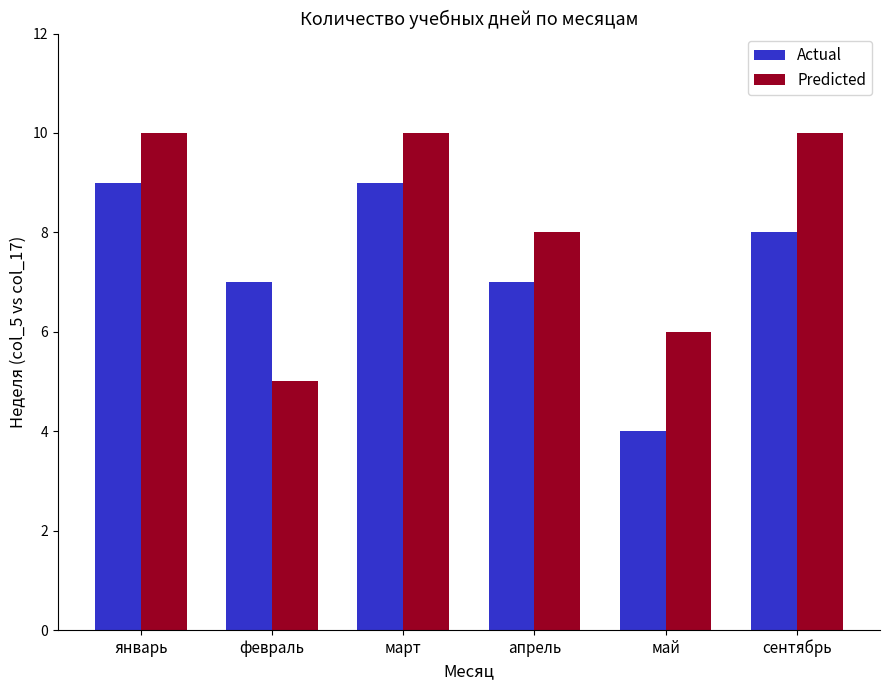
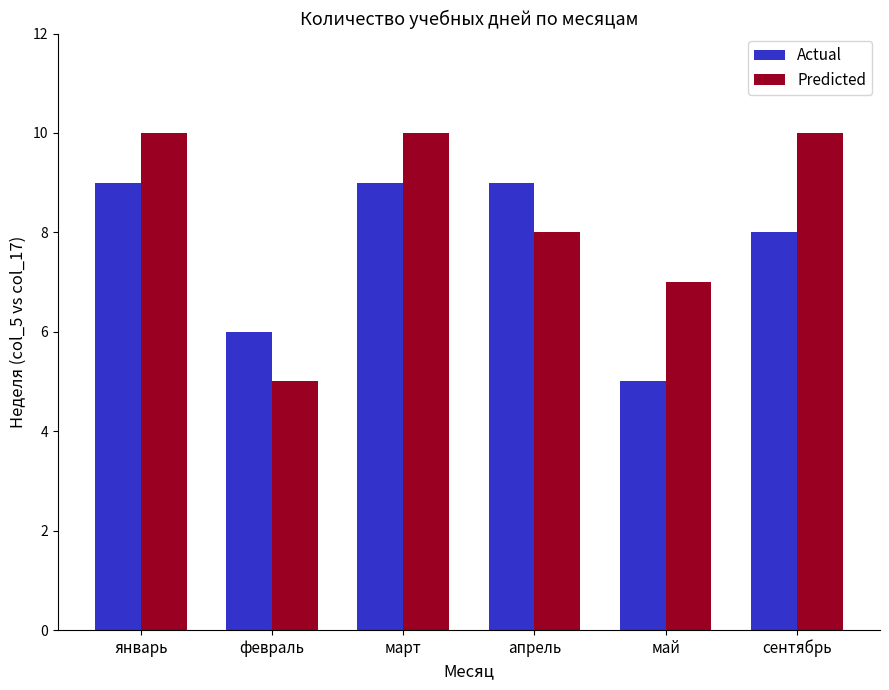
  {
    "Actual": {
      "январь": 9,
-     "февраль": 7,
+     "февраль": 6,
      "март": 9,
-     "апрель": 7,
-     "май": 4,
+     "апрель": 9,
+     "май": 5,
      "сентябрь": 8
    },
    "Predicted": {
      "январь": 10,
      "февраль": 5,
      "март": 10,
      "апрель": 8,
-     "май": 6,
+     "май": 7,
      "сентябрь": 10
    }
  }
